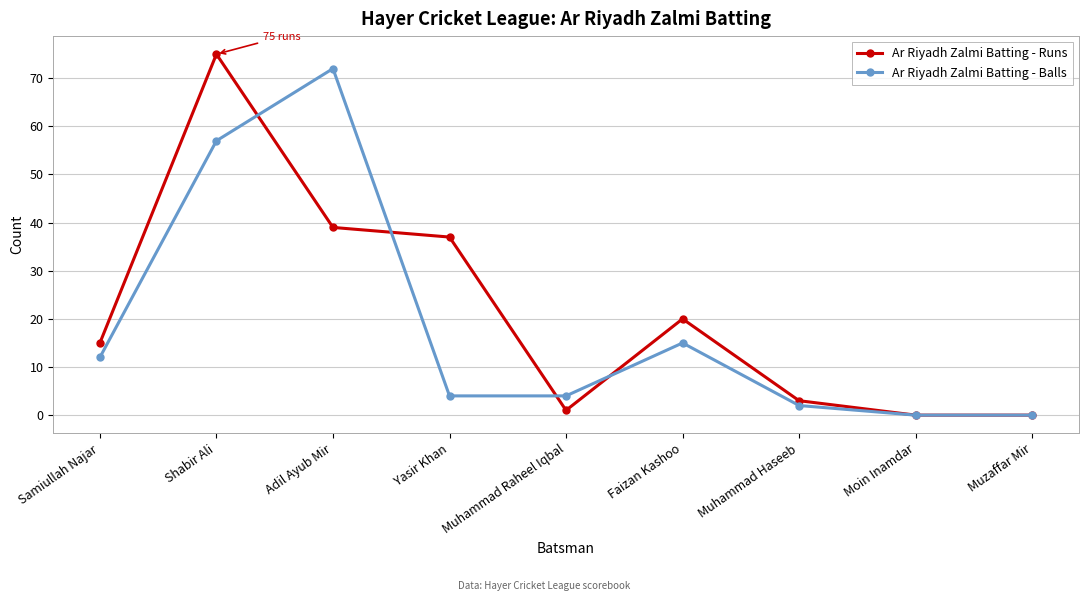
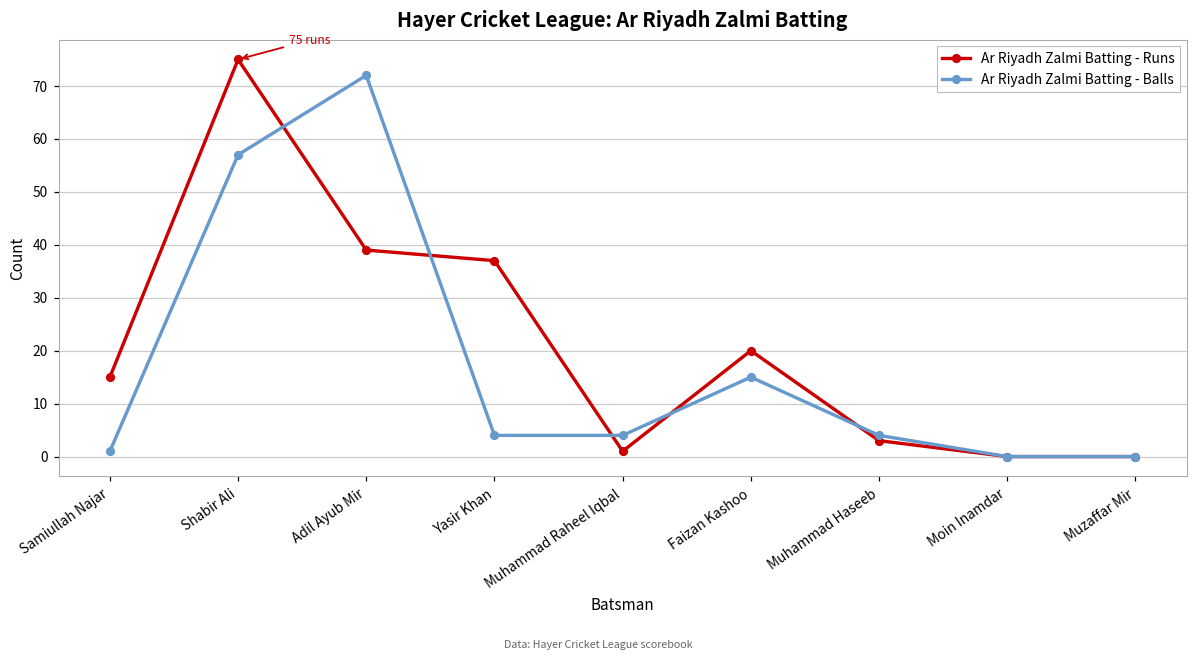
  {
    "Ar Riyadh Zalmi Batting - Runs": {
      "Shabir Ali": 75
    },
    "Ar Riyadh Zalmi Batting - Balls": {
-     "Samiullah Najar": 12,
+     "Samiullah Najar": 1,
      "Shabir Ali": 57,
      "Adil Ayub Mir": 72,
      "Yasir Khan": 4,
      "Muhammad Raheel Iqbal": 4,
      "Faizan Kashoo": 15,
-     "Muhammad Haseeb": 2
+     "Muhammad Haseeb": 4
    }
  }
